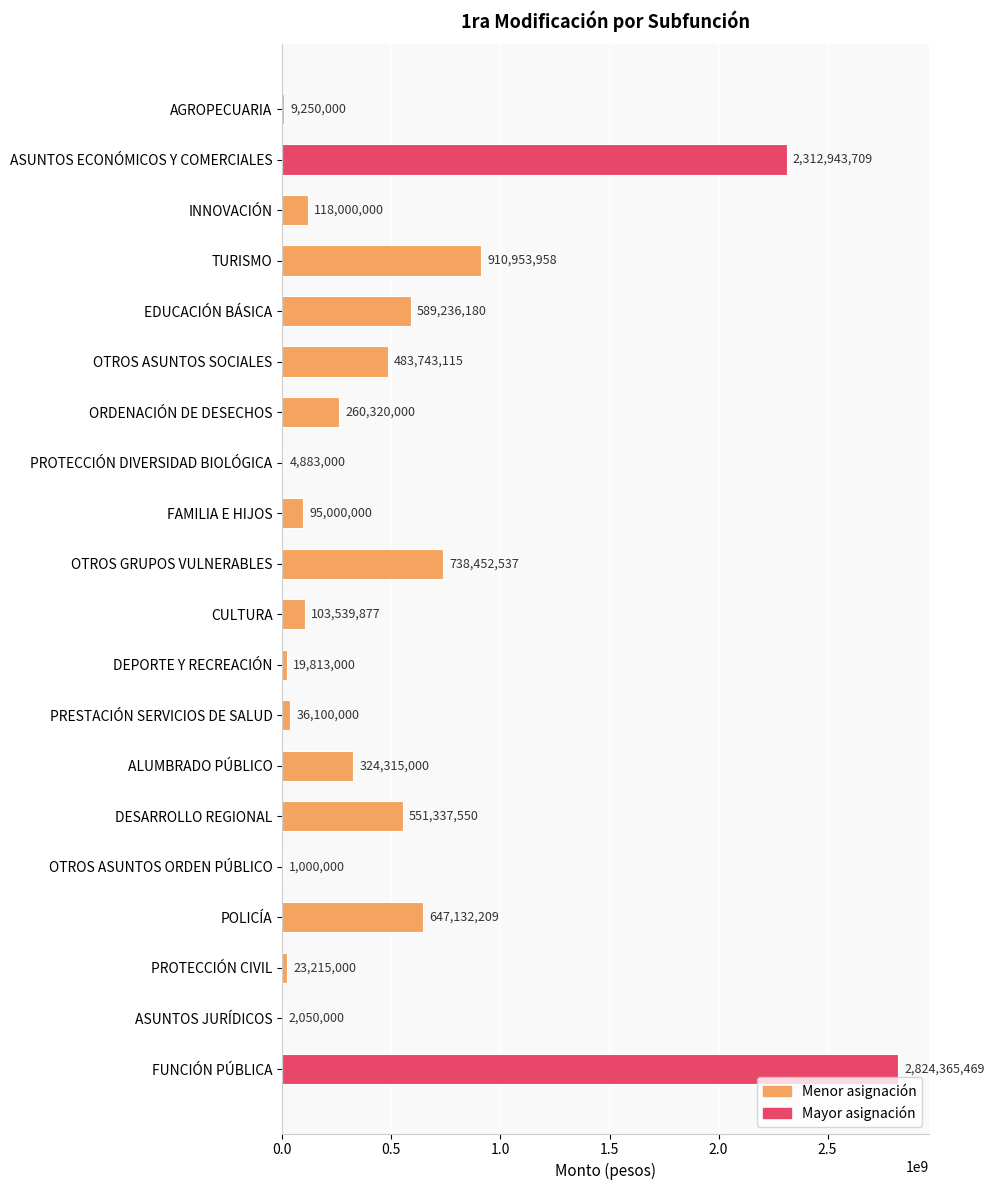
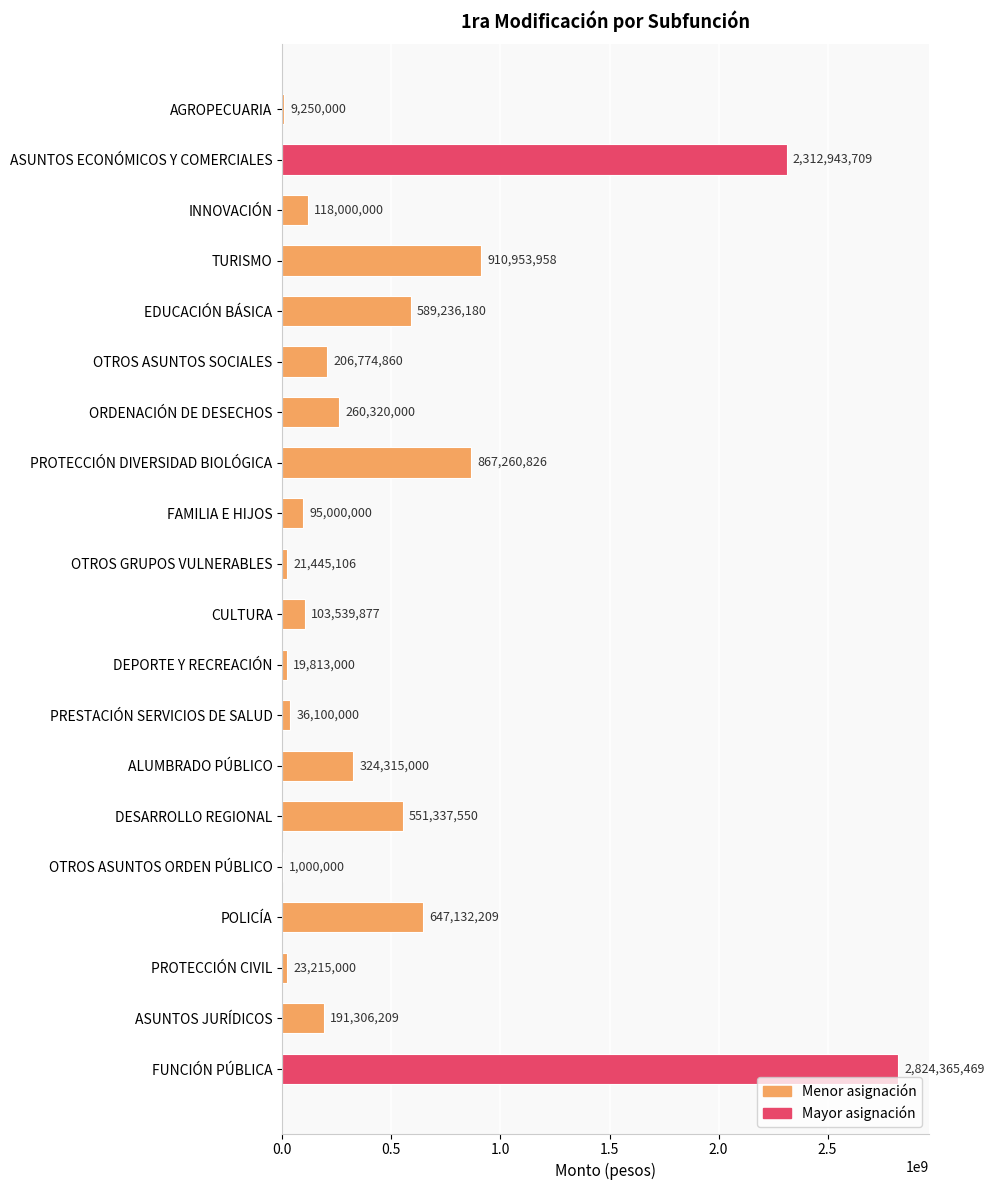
  {
    "AGROPECUARIA": "9,250,000",
    "ASUNTOS ECONÓMICOS Y COMERCIALES": "2,312,943,709",
    "INNOVACIÓN": "118,000,000",
    "TURISMO": "910,953,958",
    "EDUCACIÓN BÁSICA": "589,236,180",
-   "OTROS ASUNTOS SOCIALES": "483,743,115",
+   "OTROS ASUNTOS SOCIALES": "206,774,860",
    "ORDENACIÓN DE DESECHOS": "260,320,000",
-   "PROTECCIÓN DIVERSIDAD BIOLÓGICA": "4,883,000",
+   "PROTECCIÓN DIVERSIDAD BIOLÓGICA": "867,260,826",
    "FAMILIA E HIJOS": "95,000,000",
-   "OTROS GRUPOS VULNERABLES": "738,452,537",
+   "OTROS GRUPOS VULNERABLES": "21,445,106",
    "CULTURA": "103,539,877",
    "DEPORTE Y RECREACIÓN": "19,813,000",
    "PRESTACIÓN SERVICIOS DE SALUD": "36,100,000",
    "ALUMBRADO PÚBLICO": "324,315,000",
    "DESARROLLO REGIONAL": "551,337,550",
    "OTROS ASUNTOS ORDEN PÚBLICO": "1,000,000",
    "POLICÍA": "647,132,209",
    "PROTECCIÓN CIVIL": "23,215,000",
-   "ASUNTOS JURÍDICOS": "2,050,000",
+   "ASUNTOS JURÍDICOS": "191,306,209",
    "FUNCIÓN PÚBLICA": "2,824,365,469"
  }
